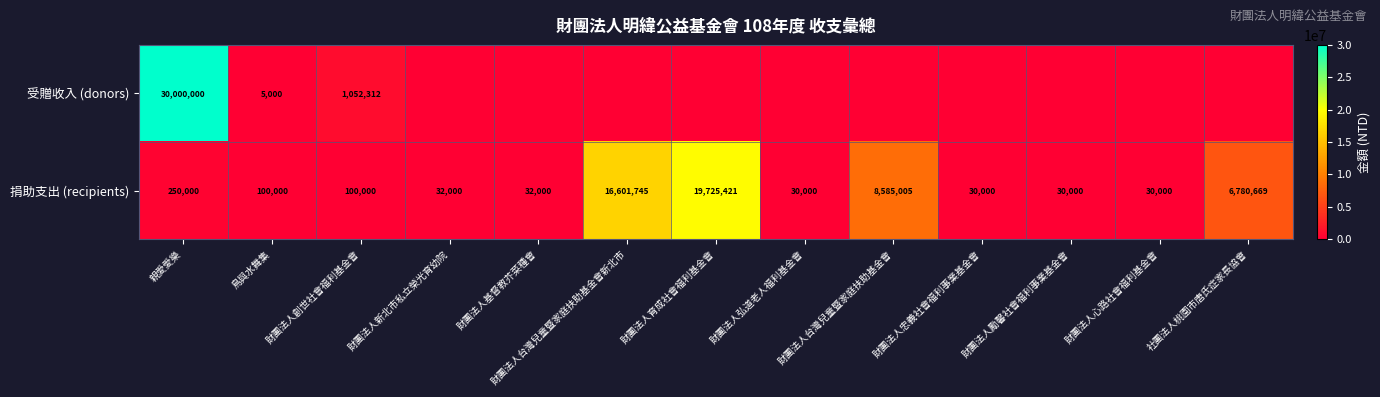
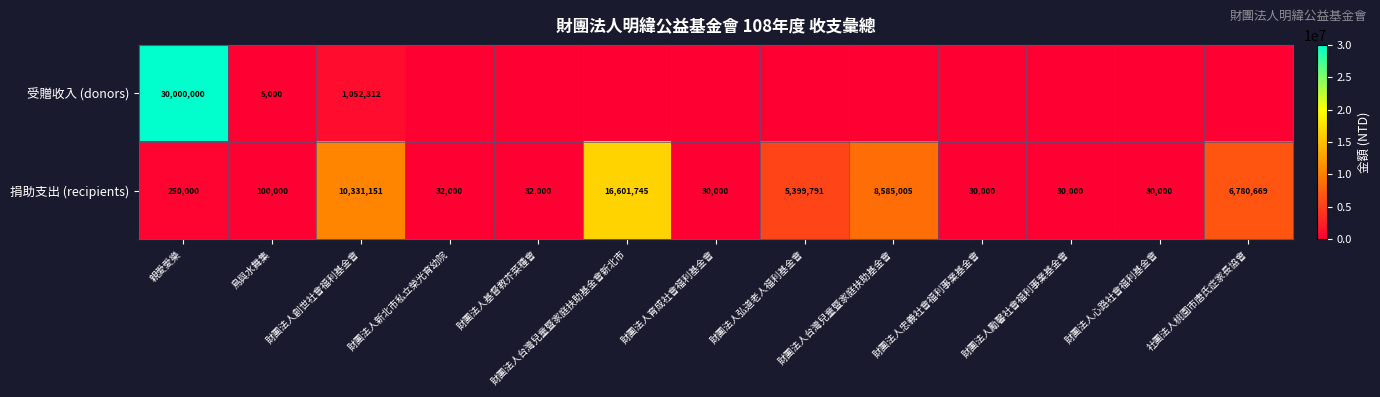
  {
    "受贈收入 (donors)": {
      "親愛愛樂": "30,000,000",
      "鳥與水舞集": "5,000",
      "財團法人創世社會福利基金會": "1,052,312"
    },
    "捐助支出 (recipients)": {
      "親愛愛樂": "250,000",
      "鳥與水舞集": "100,000",
-     "財團法人創世社會福利基金會": "100,000",
+     "財團法人創世社會福利基金會": "10,331,151",
      "財團法人新北市私立榮光育幼院": "32,000",
      "財團法人基督教芥菜種會": "32,000",
      "財團法人台灣兒童暨家庭扶助基金會新北市": "16,601,745",
-     "財團法人育成社會福利基金會": "19,725,421",
-     "財團法人弘道老人福利基金會": "30,000",
+     "財團法人育成社會福利基金會": "30,000",
+     "財團法人弘道老人福利基金會": "5,399,791",
      "財團法人台灣兒童暨家庭扶助基金會": "8,585,005",
      "財團法人忠義社會福利事業基金會": "30,000",
      "財團法人勵馨社會福利事業基金會": "30,000",
      "財團法人心路社會福利基金會": "30,000",
      "社團法人桃園市唐氏症家長協會": "6,780,669"
    }
  }
